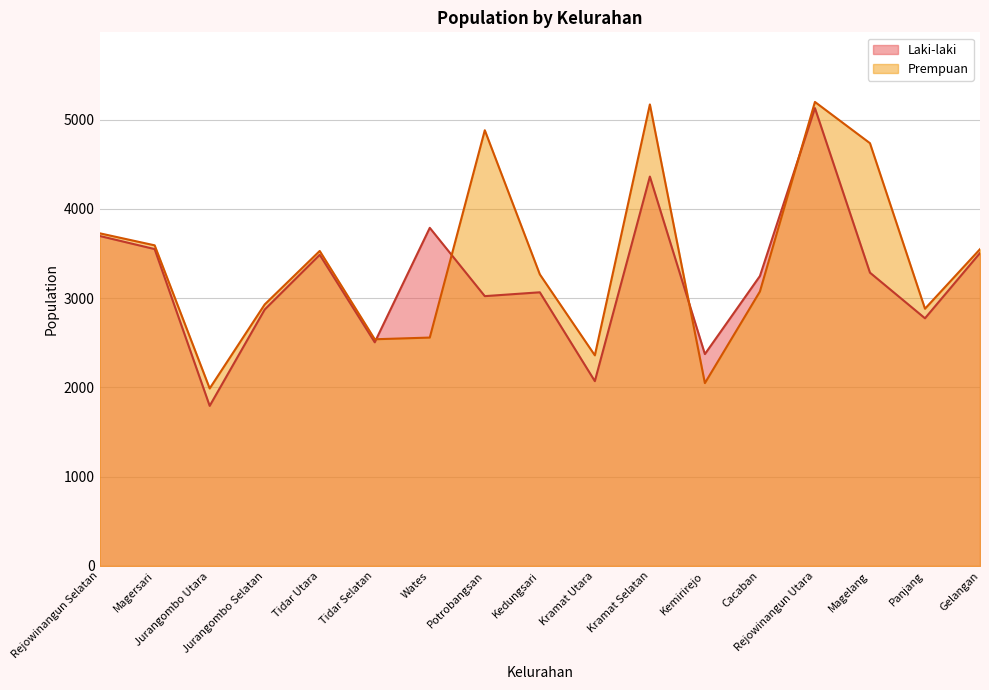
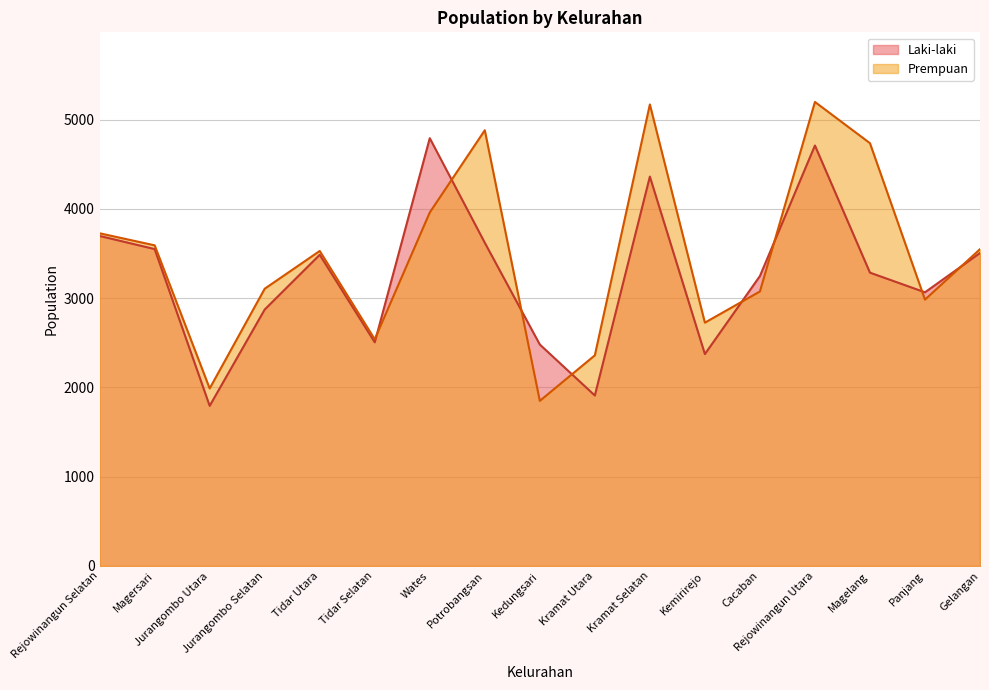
  {
    "Laki-laki": {
      "Rejowinangun Selatan": 3700,
      "Magersari": 3500,
      "Jurangombo Utara": 1800,
      "Jurangombo Selatan": 2900,
      "Tidar Utara": 3500,
      "Tidar Selatan": 2500,
-     "Wates": 3800,
-     "Potrobangsan": 3000,
-     "Kedungsari": 3100,
-     "Kramat Utara": 2100,
+     "Wates": 4800,
+     "Potrobangsan": 3600,
+     "Kedungsari": 2500,
+     "Kramat Utara": 1900,
      "Kramat Selatan": 4400,
      "Kemirirejo": 2400,
      "Cacaban": 3200,
-     "Rejowinangun Utara": 5100,
+     "Rejowinangun Utara": 4700,
      "Magelang": 3300,
-     "Panjang": 2800,
+     "Panjang": 3100,
      "Gelangan": 3500
    },
    "Prempuan": {
      "Rejowinangun Selatan": 3700,
      "Magersari": 3600,
      "Jurangombo Utara": 2000,
-     "Jurangombo Selatan": 2900,
+     "Jurangombo Selatan": 3100,
      "Tidar Utara": 3500,
      "Tidar Selatan": 2500,
-     "Wates": 2600,
+     "Wates": 4000,
      "Potrobangsan": 4900,
-     "Kedungsari": 3300,
+     "Kedungsari": 1800,
      "Kramat Utara": 2400,
      "Kramat Selatan": 5200,
-     "Kemirirejo": 2000,
+     "Kemirirejo": 2700,
      "Cacaban": 3100,
      "Rejowinangun Utara": 5200,
      "Magelang": 4700,
-     "Panjang": 2900,
+     "Panjang": 3000,
      "Gelangan": 3500
    }
  }
